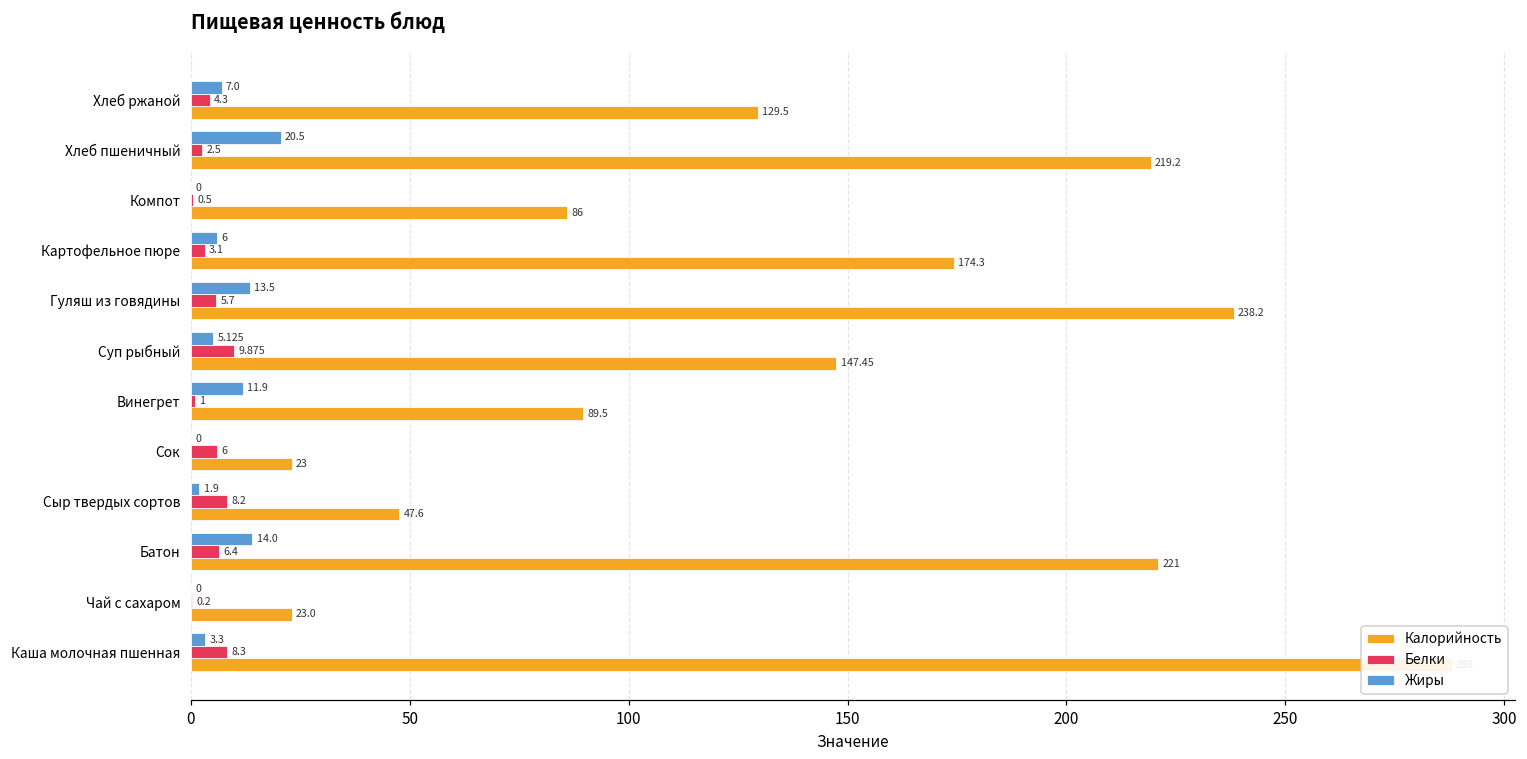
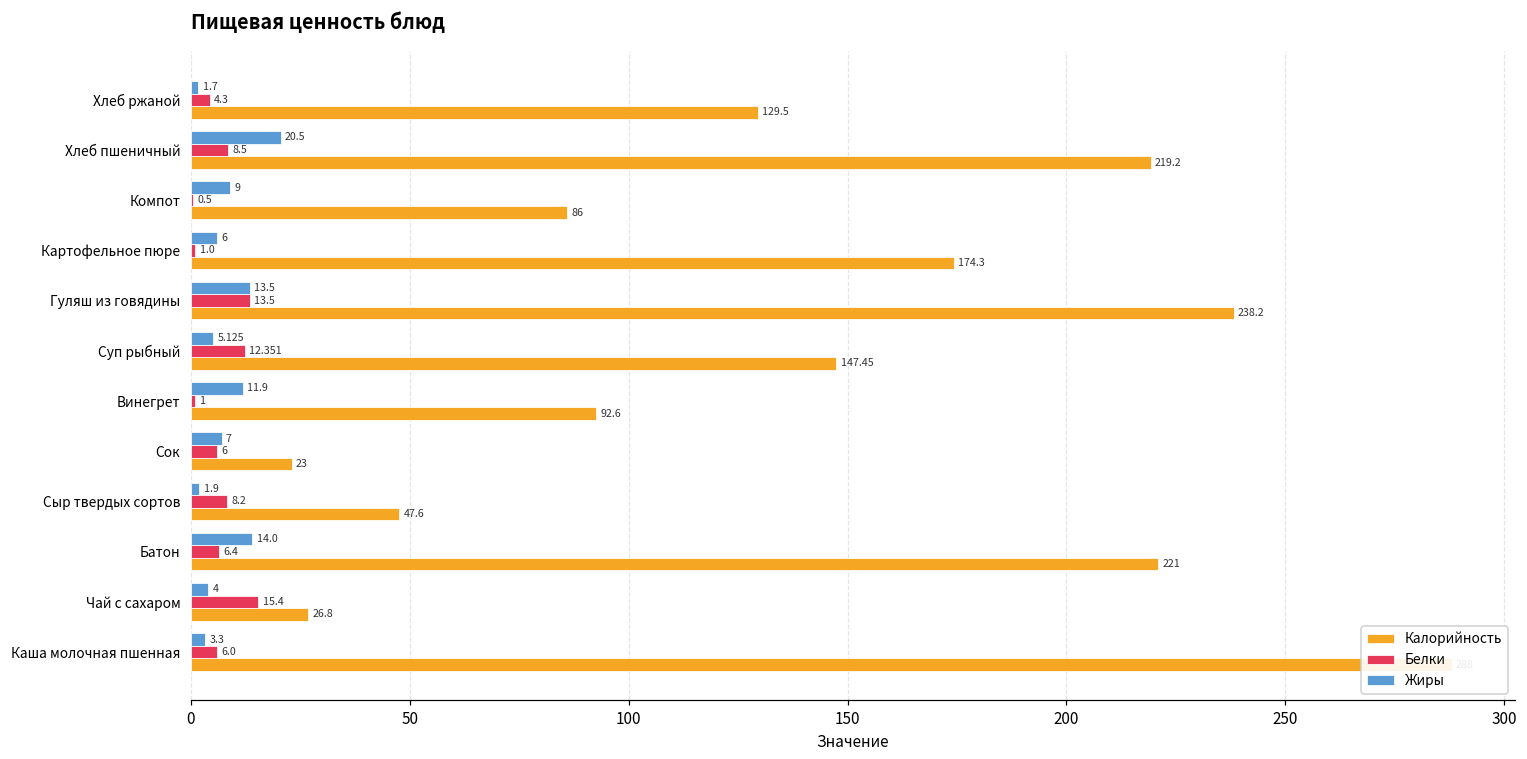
  {
    "Калорийность": {
      "Хлеб ржаной": 129.5,
      "Хлеб пшеничный": 219.2,
      "Компот": 86,
      "Картофельное пюре": 174.3,
      "Гуляш из говядины": 238.2,
      "Суп рыбный": 147.45,
-     "Винегрет": 89.5,
+     "Винегрет": 92.6,
      "Сок": 23,
      "Сыр твердых сортов": 47.6,
      "Батон": 221,
-     "Чай с сахаром": 23.0
+     "Чай с сахаром": 26.8
    },
    "Белки": {
      "Хлеб ржаной": 4.3,
-     "Хлеб пшеничный": 2.5,
+     "Хлеб пшеничный": 8.5,
      "Компот": 0.5,
-     "Картофельное пюре": 3.1,
-     "Гуляш из говядины": 5.7,
-     "Суп рыбный": 9.875,
+     "Картофельное пюре": 1.0,
+     "Гуляш из говядины": 13.5,
+     "Суп рыбный": 12.351,
      "Винегрет": 1,
      "Сок": 6,
      "Сыр твердых сортов": 8.2,
      "Батон": 6.4,
-     "Чай с сахаром": 0.2,
-     "Каша молочная пшенная": 8.3
+     "Чай с сахаром": 15.4,
+     "Каша молочная пшенная": 6.0
    },
    "Жиры": {
-     "Хлеб ржаной": 7.0,
+     "Хлеб ржаной": 1.7,
      "Хлеб пшеничный": 20.5,
-     "Компот": 0,
+     "Компот": 9,
      "Картофельное пюре": 6,
      "Гуляш из говядины": 13.5,
      "Суп рыбный": 5.125,
      "Винегрет": 11.9,
-     "Сок": 0,
+     "Сок": 7,
      "Сыр твердых сортов": 1.9,
      "Батон": 14.0,
-     "Чай с сахаром": 0,
+     "Чай с сахаром": 4,
      "Каша молочная пшенная": 3.3
    }
  }
